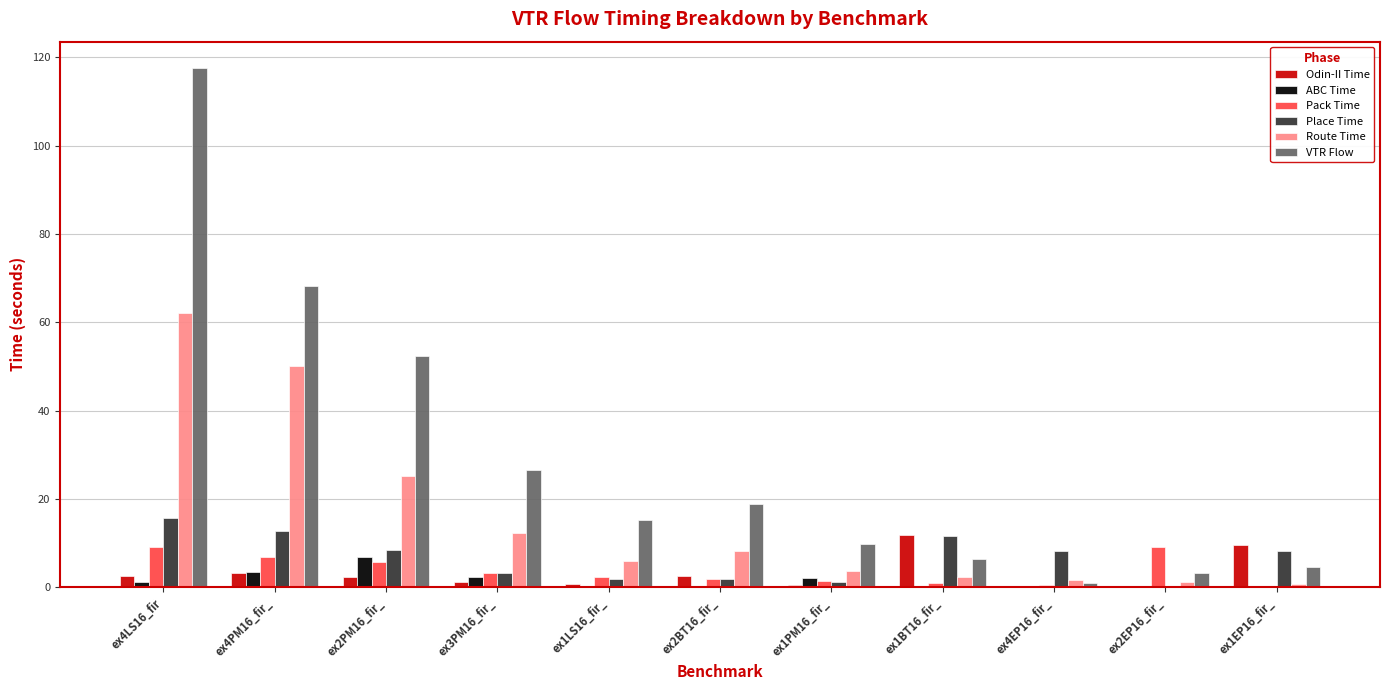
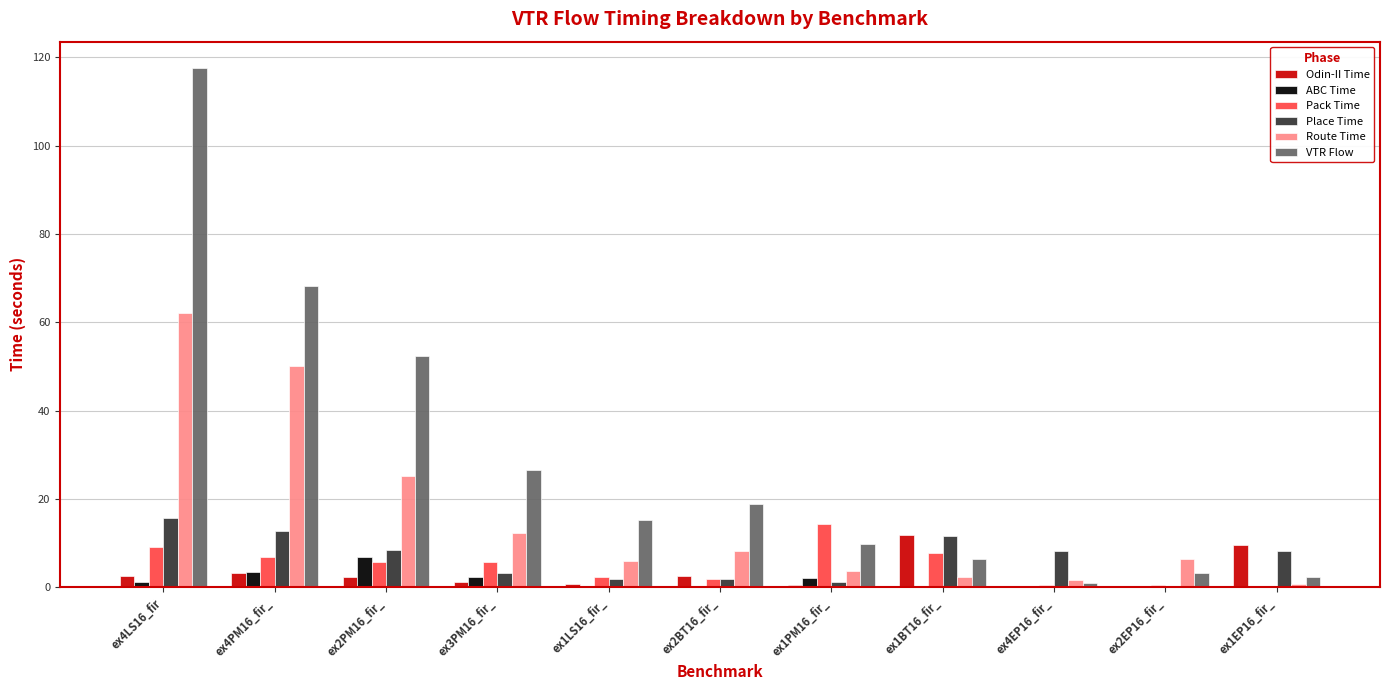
  {
    "Odin-II Time": {
      "ex4LS16_fir": 3,
      "ex4PM16_fir_": 3,
      "ex2PM16_fir_": 2,
      "ex3PM16_fir_": 1,
      "ex1LS16_fir_": 1,
      "ex2BT16_fir_": 2,
      "ex1BT16_fir_": 12,
      "ex1EP16_fir_": 9
    },
    "ABC Time": {
      "ex4LS16_fir": 1,
      "ex4PM16_fir_": 3,
      "ex2PM16_fir_": 7,
      "ex3PM16_fir_": 2,
      "ex1PM16_fir_": 2
    },
    "Pack Time": {
      "ex4LS16_fir": 9,
      "ex4PM16_fir_": 7,
      "ex2PM16_fir_": 6,
-     "ex3PM16_fir_": 3,
+     "ex3PM16_fir_": 6,
      "ex1LS16_fir_": 2,
      "ex2BT16_fir_": 2,
-     "ex1PM16_fir_": 1,
-     "ex1BT16_fir_": 1,
-     "ex2EP16_fir_": 9
+     "ex1PM16_fir_": 14,
+     "ex1BT16_fir_": 8,
+     "ex2EP16_fir_": 0
    },
    "Place Time": {
      "ex4LS16_fir": 16,
      "ex4PM16_fir_": 13,
      "ex2PM16_fir_": 8,
      "ex3PM16_fir_": 3,
      "ex1LS16_fir_": 2,
      "ex2BT16_fir_": 2,
      "ex1PM16_fir_": 1,
      "ex1BT16_fir_": 12,
      "ex4EP16_fir_": 8,
      "ex1EP16_fir_": 8
    },
    "Route Time": {
      "ex4LS16_fir": 62,
      "ex4PM16_fir_": 50,
      "ex2PM16_fir_": 25,
      "ex3PM16_fir_": 12,
      "ex1LS16_fir_": 6,
      "ex2BT16_fir_": 8,
      "ex1PM16_fir_": 4,
      "ex1BT16_fir_": 2,
      "ex4EP16_fir_": 2,
-     "ex2EP16_fir_": 1,
+     "ex2EP16_fir_": 6,
      "ex1EP16_fir_": 1
    },
    "VTR Flow": {
      "ex4LS16_fir": 118,
      "ex4PM16_fir_": 68,
      "ex2PM16_fir_": 52,
      "ex3PM16_fir_": 27,
      "ex1LS16_fir_": 15,
      "ex2BT16_fir_": 19,
      "ex1PM16_fir_": 10,
      "ex1BT16_fir_": 6,
      "ex4EP16_fir_": 1,
      "ex2EP16_fir_": 3,
-     "ex1EP16_fir_": 5
+     "ex1EP16_fir_": 2
    }
  }
